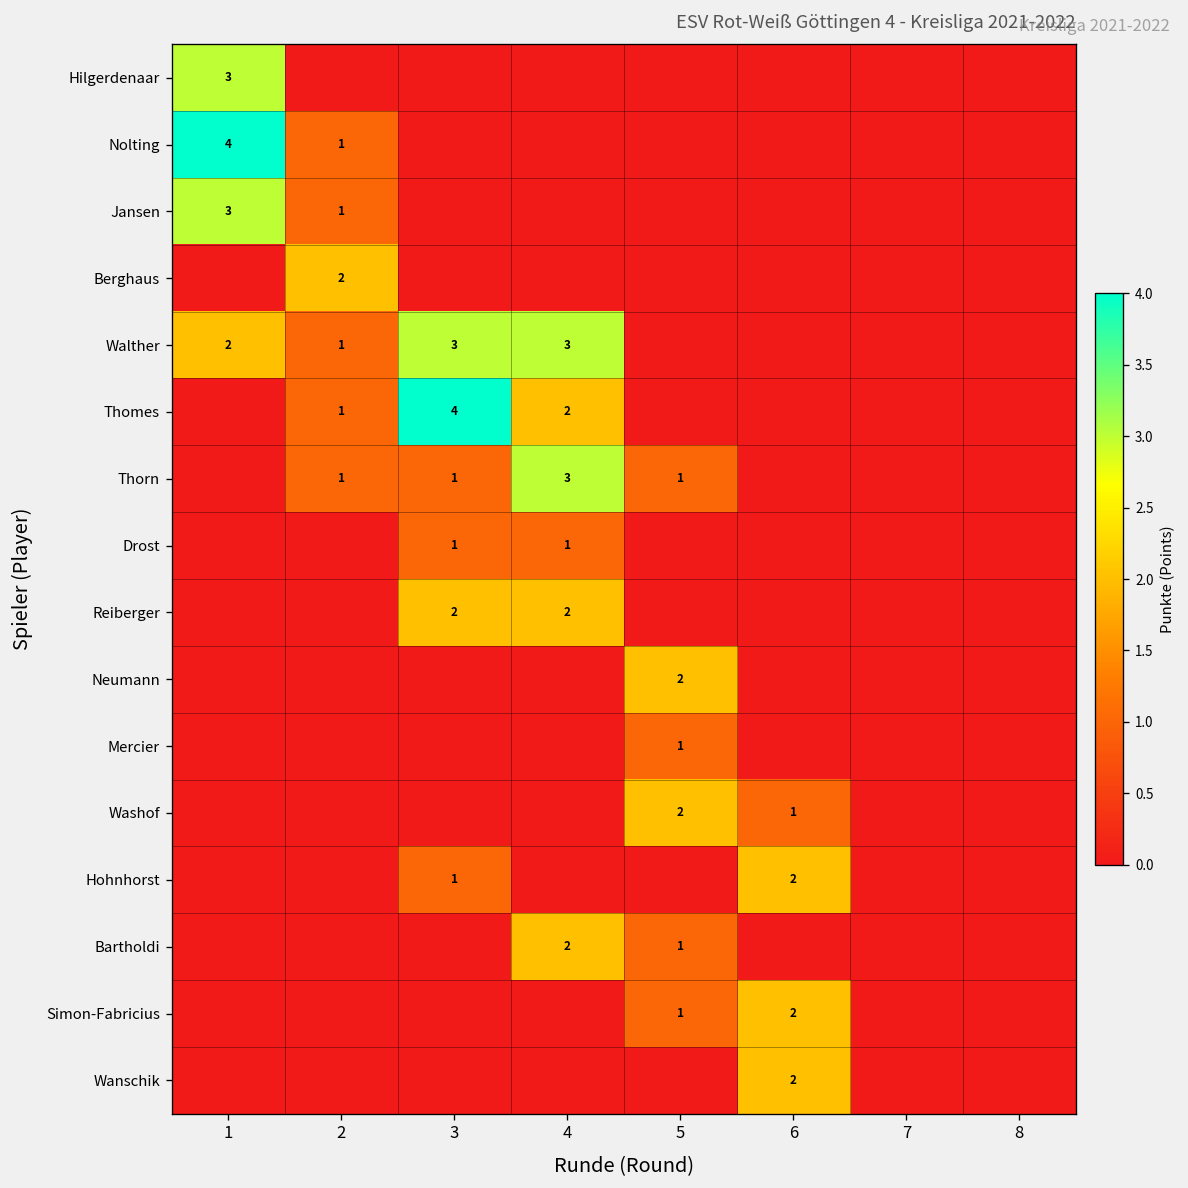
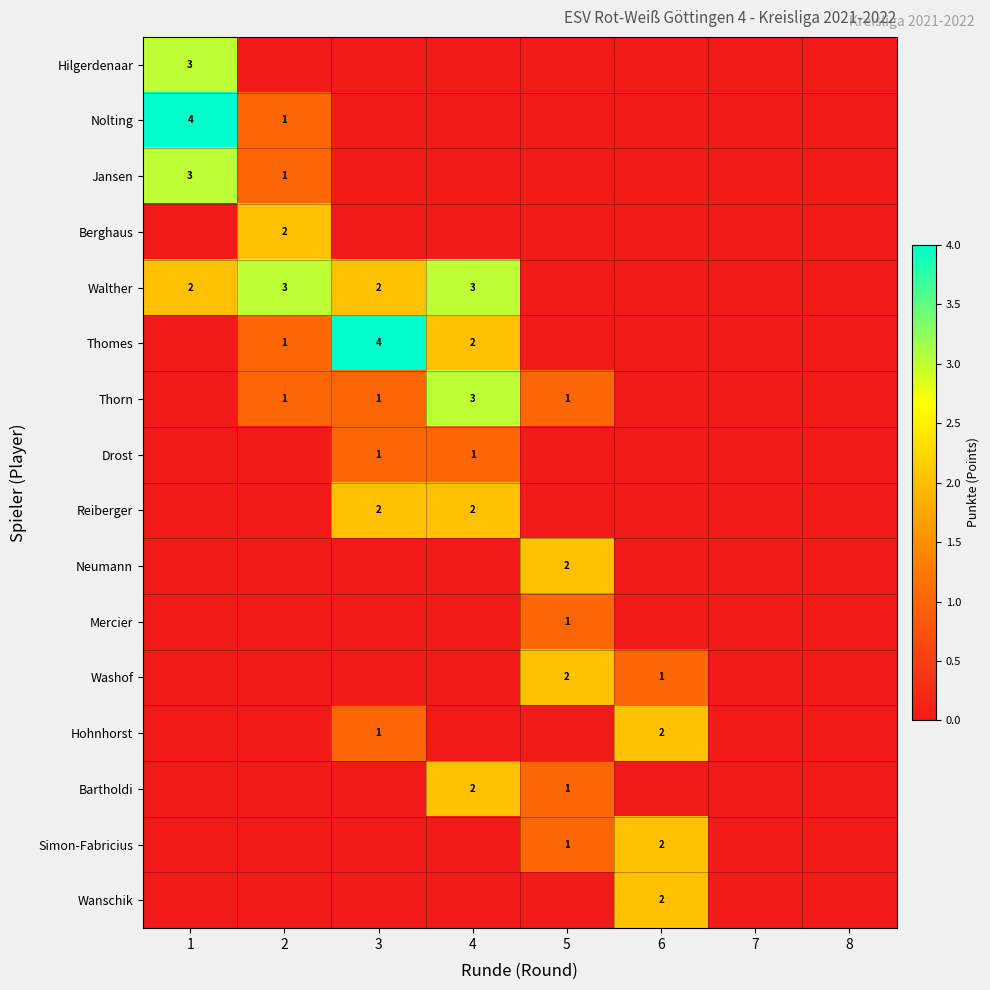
  {
    "Hilgerdenaar": {
      "1": 3
    },
    "Nolting": {
      "1": 4,
      "2": 1
    },
    "Jansen": {
      "1": 3,
      "2": 1
    },
    "Berghaus": {
      "2": 2
    },
    "Walther": {
      "1": 2,
-     "2": 1,
-     "3": 3,
+     "2": 3,
+     "3": 2,
      "4": 3
    },
    "Thomes": {
      "2": 1,
      "3": 4,
      "4": 2
    },
    "Thorn": {
      "2": 1,
      "3": 1,
      "4": 3,
      "5": 1
    },
    "Drost": {
      "3": 1,
      "4": 1
    },
    "Reiberger": {
      "3": 2,
      "4": 2
    },
    "Neumann": {
      "5": 2
    },
    "Mercier": {
      "5": 1
    },
    "Washof": {
      "5": 2,
      "6": 1
    },
    "Hohnhorst": {
      "3": 1,
      "6": 2
    },
    "Bartholdi": {
      "4": 2,
      "5": 1
    },
    "Simon-Fabricius": {
      "5": 1,
      "6": 2
    },
    "Wanschik": {
      "6": 2
    }
  }
